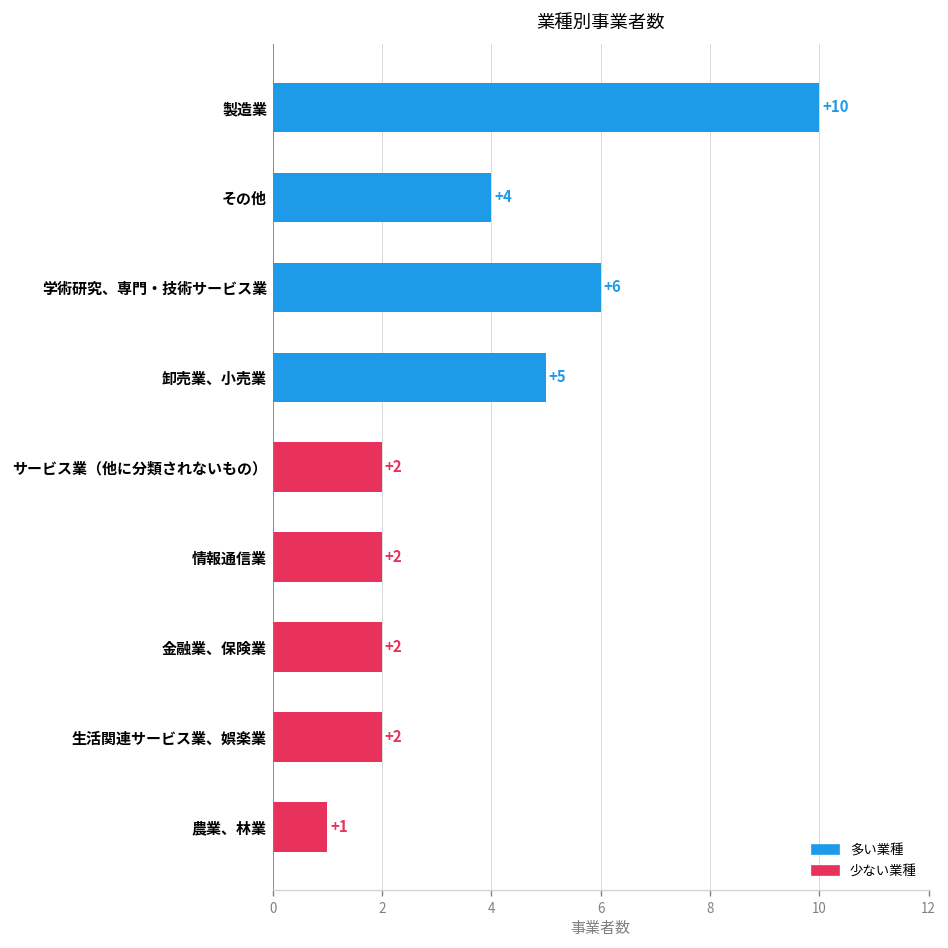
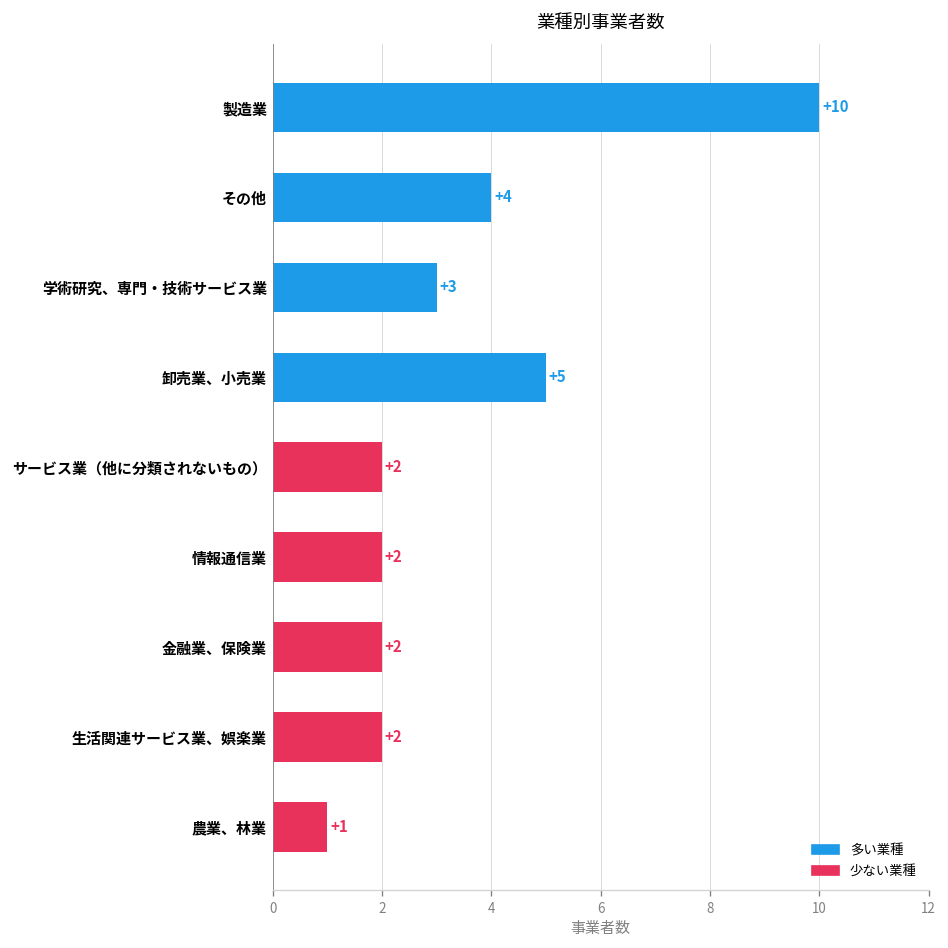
  {
    "製造業": "+10",
    "その他": "+4",
-   "学術研究、専門・技術サービス業": "+6",
+   "学術研究、専門・技術サービス業": "+3",
    "卸売業、小売業": "+5",
    "サービス業（他に分類されないもの）": "+2",
    "情報通信業": "+2",
    "金融業、保険業": "+2",
    "生活関連サービス業、娯楽業": "+2",
    "農業、林業": "+1"
  }
